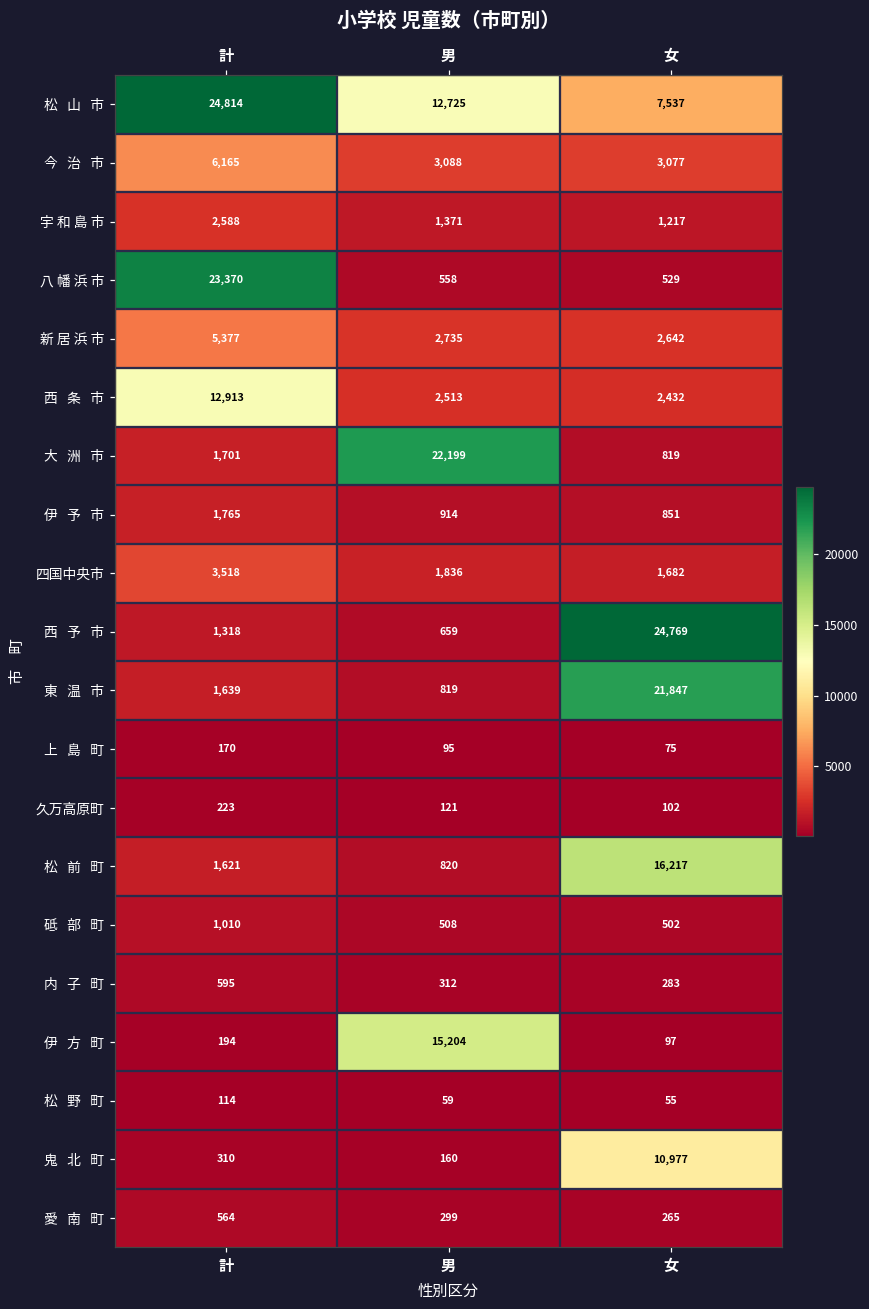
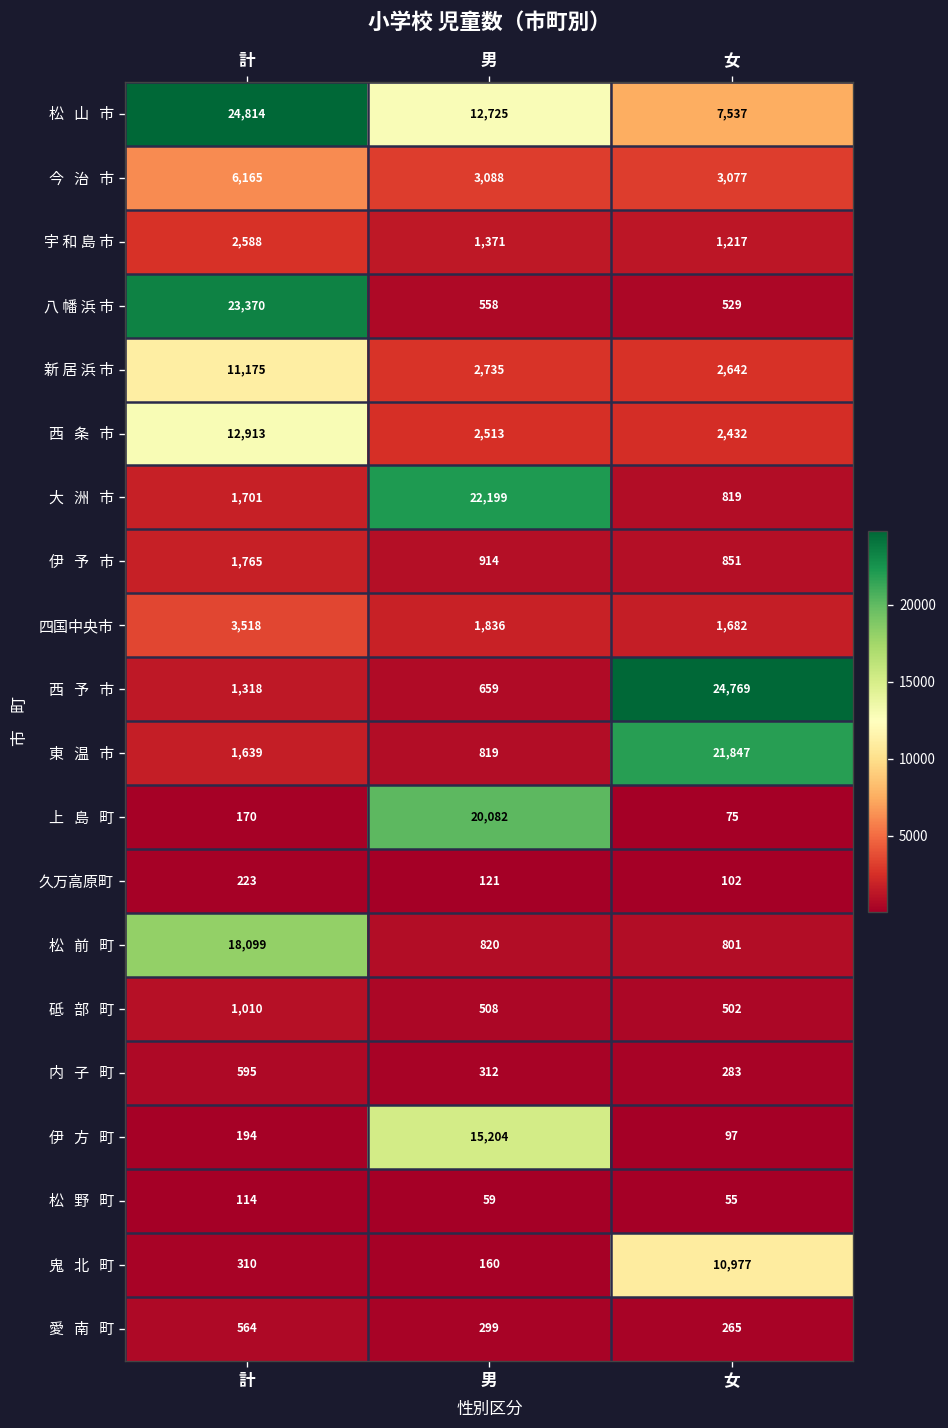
  {
    "松 山 市": {
      "計": "24,814",
      "男": "12,725",
      "女": "7,537"
    },
    "今 治 市": {
      "計": "6,165",
      "男": "3,088",
      "女": "3,077"
    },
    "宇 和 島 市": {
      "計": "2,588",
      "男": "1,371",
      "女": "1,217"
    },
    "八 幡 浜 市": {
      "計": "23,370",
      "男": "558",
      "女": "529"
    },
    "新 居 浜 市": {
-     "計": "5,377",
+     "計": "11,175",
      "男": "2,735",
      "女": "2,642"
    },
    "西 条 市": {
      "計": "12,913",
      "男": "2,513",
      "女": "2,432"
    },
    "大 洲 市": {
      "計": "1,701",
      "男": "22,199",
      "女": "819"
    },
    "伊 予 市": {
      "計": "1,765",
      "男": "914",
      "女": "851"
    },
    "四国中央市": {
      "計": "3,518",
      "男": "1,836",
      "女": "1,682"
    },
    "西 予 市": {
      "計": "1,318",
      "男": "659",
      "女": "24,769"
    },
    "東 温 市": {
      "計": "1,639",
      "男": "819",
      "女": "21,847"
    },
    "上 島 町": {
      "計": "170",
-     "男": "95",
+     "男": "20,082",
      "女": "75"
    },
    "久万高原町": {
      "計": "223",
      "男": "121",
      "女": "102"
    },
    "松 前 町": {
-     "計": "1,621",
+     "計": "18,099",
      "男": "820",
-     "女": "16,217"
+     "女": "801"
    },
    "砥 部 町": {
      "計": "1,010",
      "男": "508",
      "女": "502"
    },
    "内 子 町": {
      "計": "595",
      "男": "312",
      "女": "283"
    },
    "伊 方 町": {
      "計": "194",
      "男": "15,204",
      "女": "97"
    },
    "松 野 町": {
      "計": "114",
      "男": "59",
      "女": "55"
    },
    "鬼 北 町": {
      "計": "310",
      "男": "160",
      "女": "10,977"
    },
    "愛 南 町": {
      "計": "564",
      "男": "299",
      "女": "265"
    }
  }
